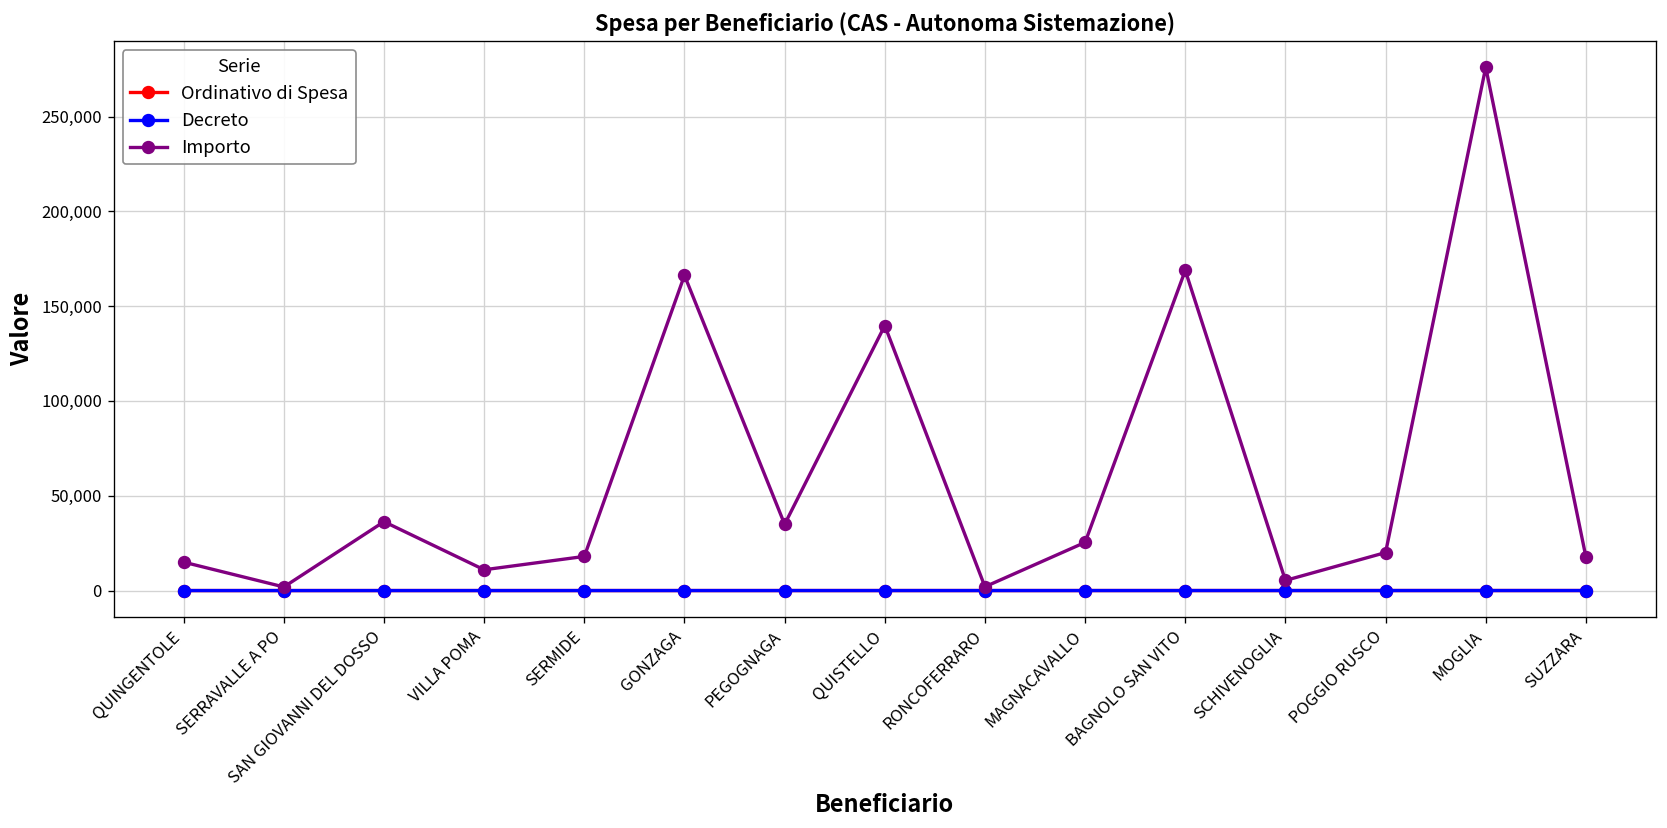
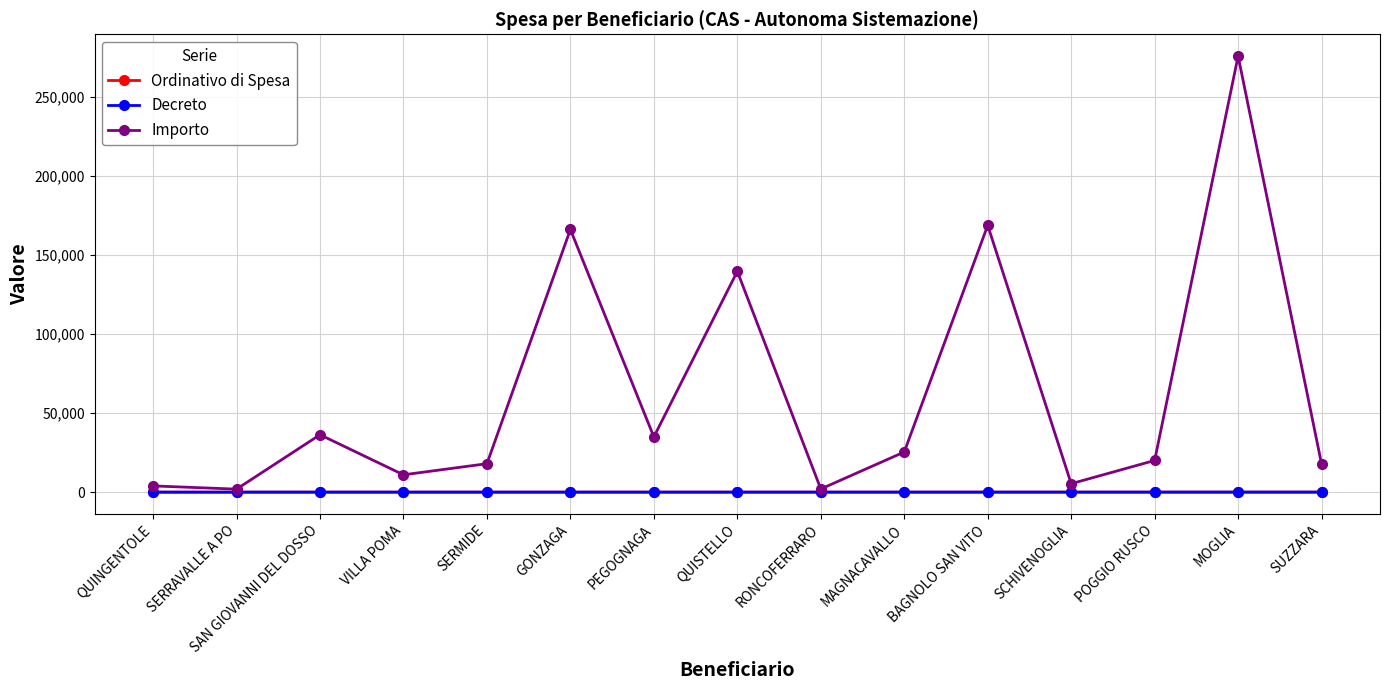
  {
    "Decreto": {
      "QUINGENTOLE": "0",
      "SERRAVALLE A PO": "0",
      "SAN GIOVANNI DEL DOSSO": "0",
      "VILLA POMA": "0",
      "SERMIDE": "0",
      "GONZAGA": "0",
      "PEGOGNAGA": "0",
      "QUISTELLO": "0",
      "RONCOFERRARO": "0",
      "MAGNACAVALLO": "0",
      "BAGNOLO SAN VITO": "0",
      "SCHIVENOGLIA": "0",
      "POGGIO RUSCO": "0",
      "MOGLIA": "0",
      "SUZZARA": "0"
    },
    "Importo": {
-     "QUINGENTOLE": "15,000",
+     "QUINGENTOLE": "4,000",
      "SERRAVALLE A PO": "2,000",
      "SAN GIOVANNI DEL DOSSO": "36,000",
      "VILLA POMA": "11,000",
      "SERMIDE": "18,000",
      "GONZAGA": "166,000",
      "PEGOGNAGA": "35,000",
      "QUISTELLO": "140,000",
      "RONCOFERRARO": "2,000",
      "MAGNACAVALLO": "25,000",
      "BAGNOLO SAN VITO": "169,000",
      "SCHIVENOGLIA": "5,000",
      "POGGIO RUSCO": "20,000",
      "MOGLIA": "276,000",
      "SUZZARA": "18,000"
    }
  }
